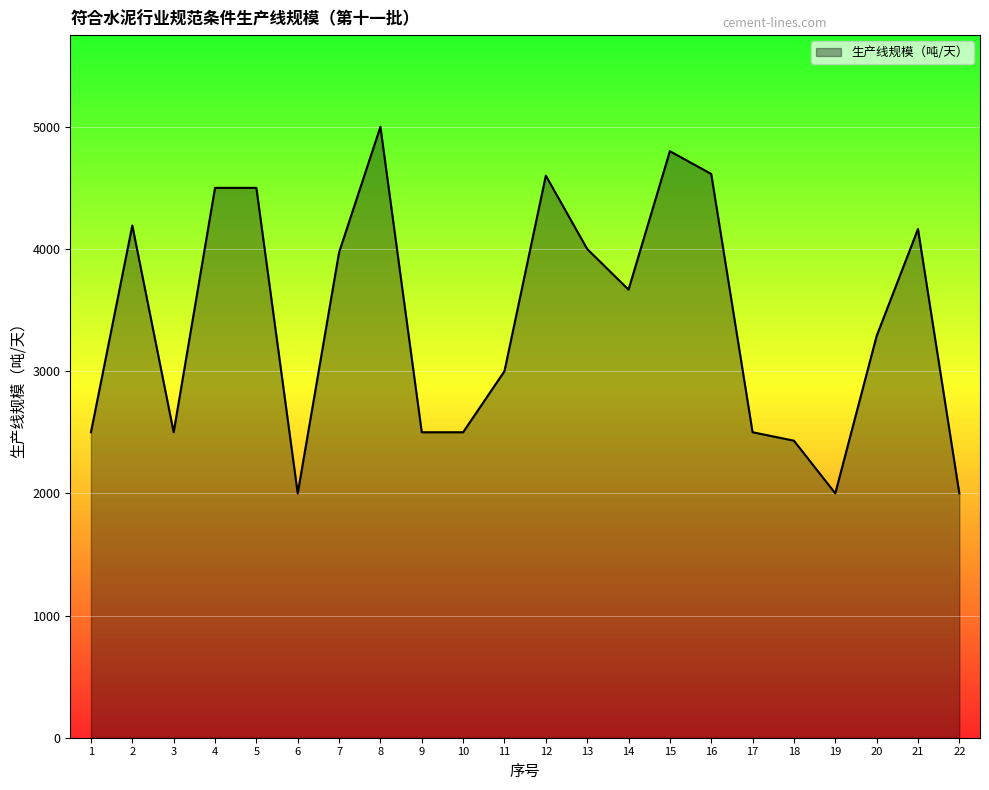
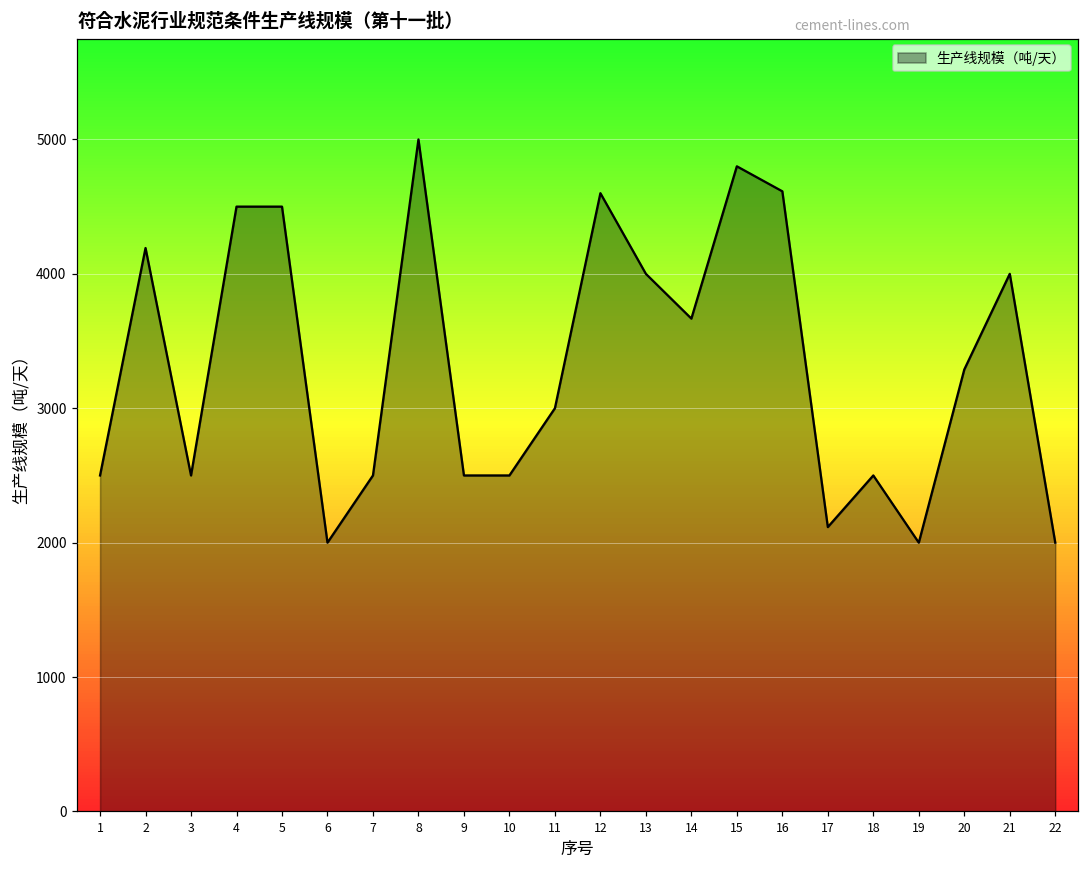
  {
    "1": 2500,
    "2": 4190,
    "3": 2500,
    "4": 4500,
    "5": 4500,
    "6": 2000,
-   "7": 3970,
+   "7": 2500,
    "8": 5000,
    "9": 2500,
    "10": 2500,
    "11": 3000,
    "12": 4600,
    "13": 4000,
    "14": 3670,
    "15": 4800,
    "16": 4610,
-   "17": 2500,
-   "18": 2430,
+   "17": 2120,
+   "18": 2500,
    "19": 2000,
    "20": 3290,
-   "21": 4160,
+   "21": 4000,
    "22": 2000
  }
